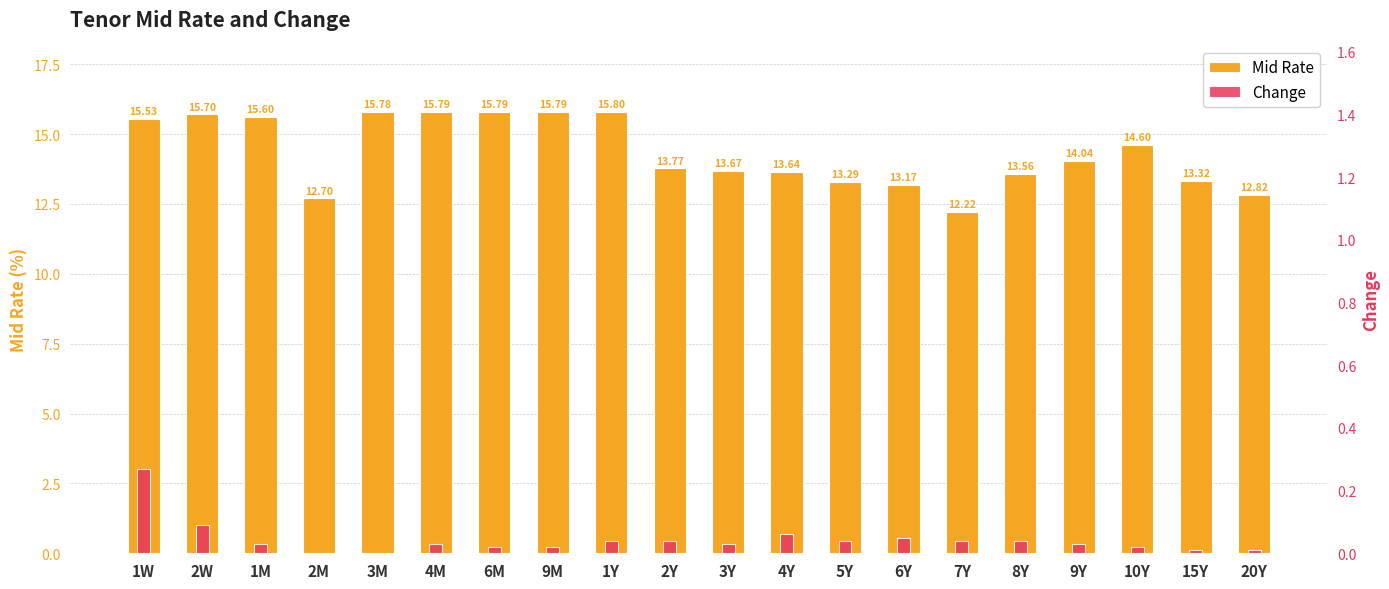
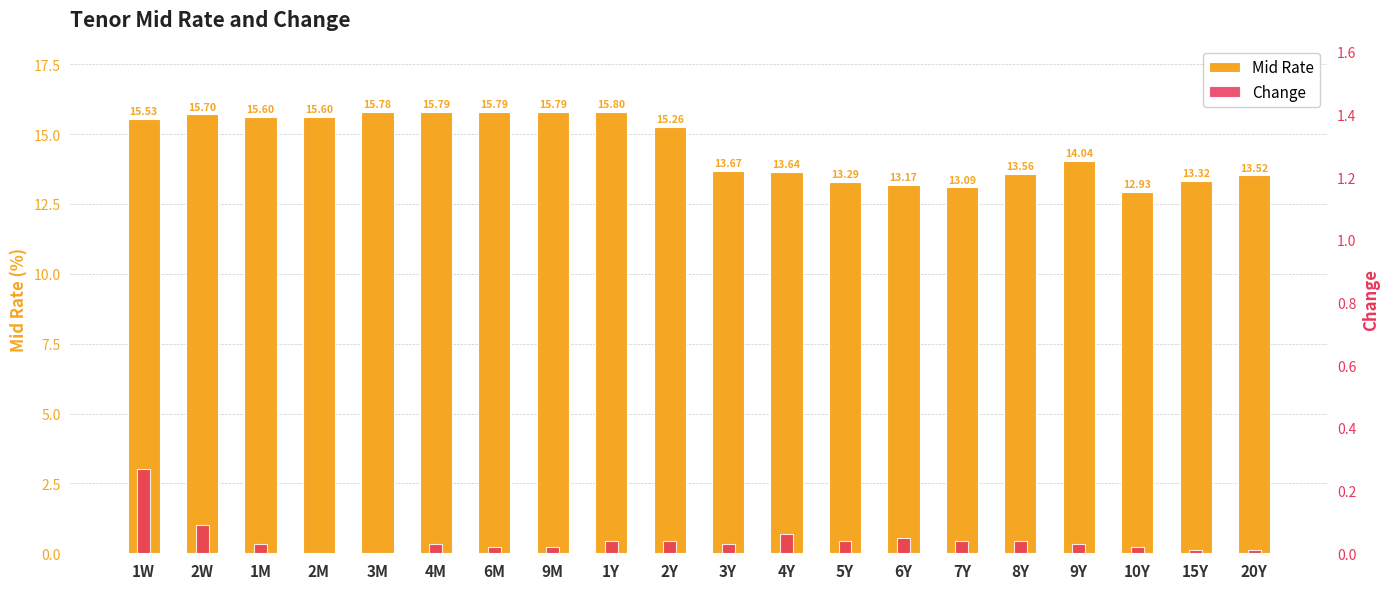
  {
    "Mid Rate": {
      "1W": 15.53,
      "2W": 15.70,
      "1M": 15.60,
-     "2M": 12.70,
+     "2M": 15.60,
      "3M": 15.78,
      "4M": 15.79,
      "6M": 15.79,
      "9M": 15.79,
      "1Y": 15.80,
-     "2Y": 13.77,
+     "2Y": 15.26,
      "3Y": 13.67,
      "4Y": 13.64,
      "5Y": 13.29,
      "6Y": 13.17,
-     "7Y": 12.22,
+     "7Y": 13.09,
      "8Y": 13.56,
      "9Y": 14.04,
-     "10Y": 14.60,
+     "10Y": 12.93,
      "15Y": 13.32,
-     "20Y": 12.82
+     "20Y": 13.52
    }
  }
